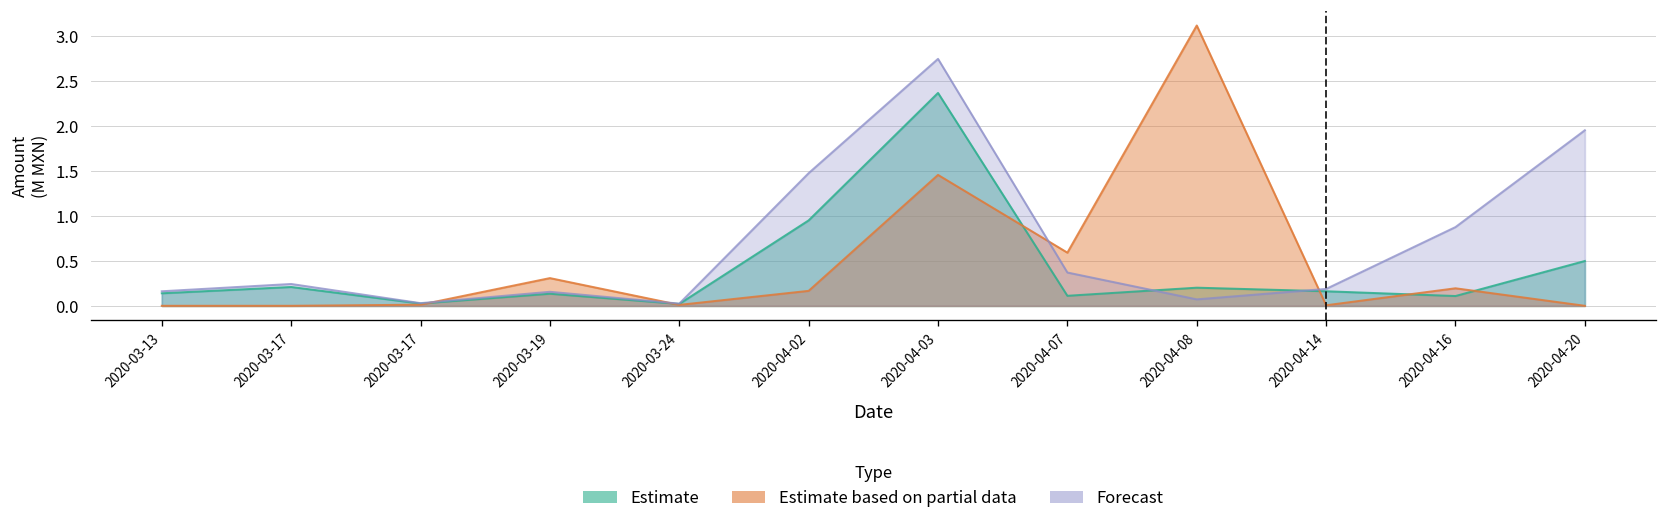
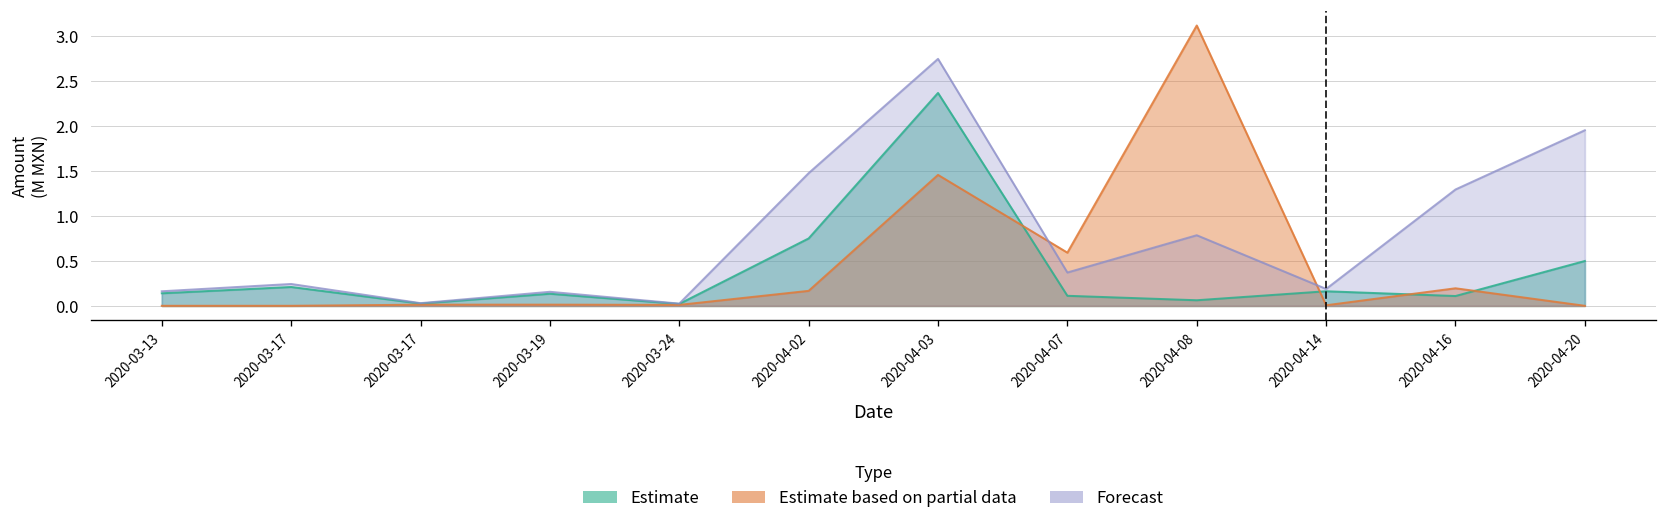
  {
    "Estimate": {
-     "2020-04-02": 1.0,
+     "2020-04-02": 0.8,
      "2020-04-03": 2.4,
      "2020-04-07": 0.1,
-     "2020-04-08": 0.2,
+     "2020-04-08": 0.1,
      "2020-04-16": 0.1,
      "2020-04-20": 0.5
    },
    "Estimate based on partial data": {
      "2020-03-13": 0.0,
-     "2020-03-19": 0.3,
+     "2020-03-19": 0.0,
      "2020-04-02": 0.2,
      "2020-04-03": 1.5,
      "2020-04-07": 0.6,
      "2020-04-08": 3.1,
      "2020-04-14": 0.0,
      "2020-04-16": 0.2,
      "2020-04-20": 0.0
    },
    "Forecast": {
      "2020-04-02": 1.5,
      "2020-04-03": 2.7,
      "2020-04-07": 0.4,
-     "2020-04-08": 0.1,
-     "2020-04-16": 0.9,
+     "2020-04-08": 0.8,
+     "2020-04-16": 1.3,
      "2020-04-20": 2.0
    }
  }
